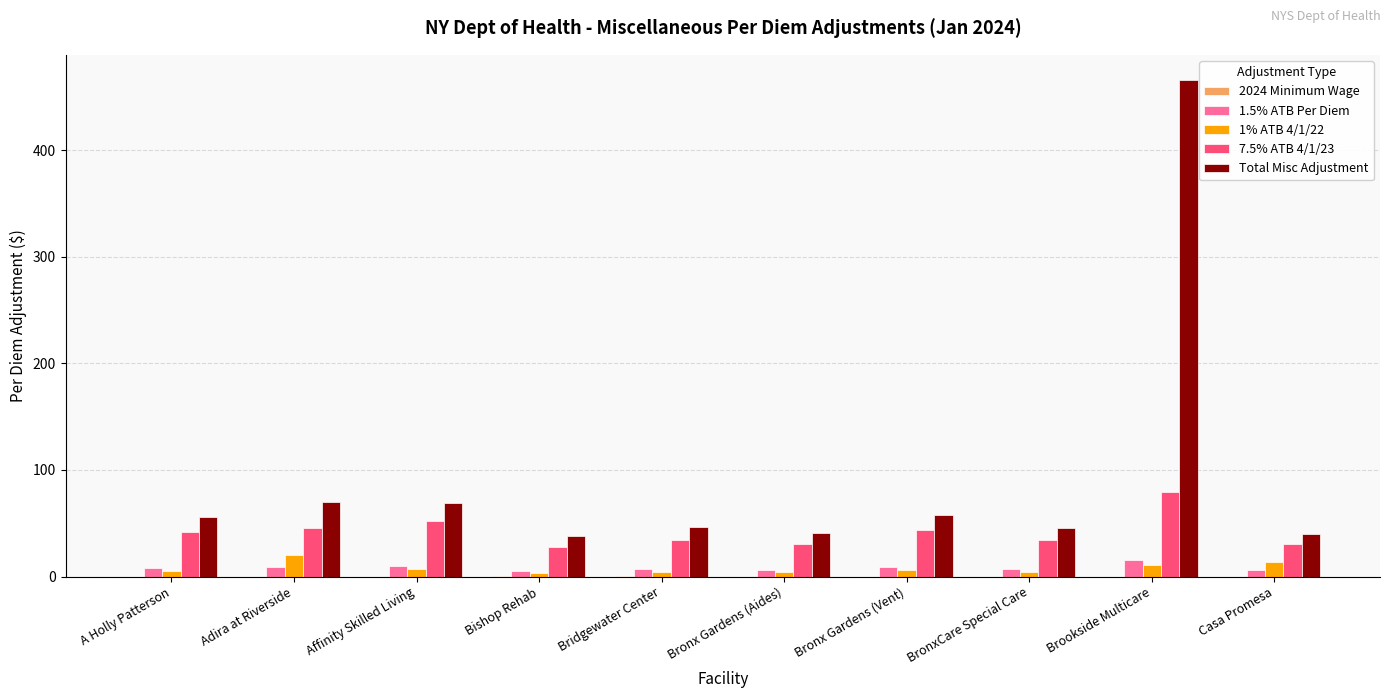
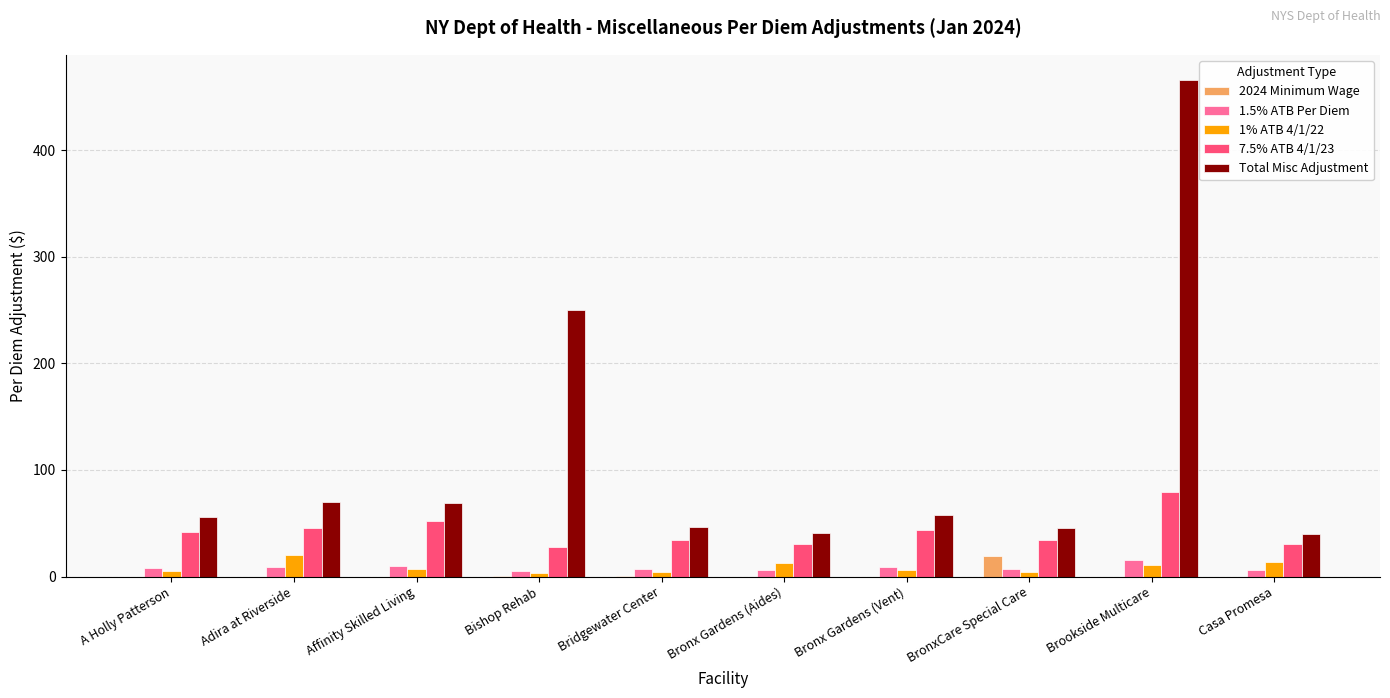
  {
    "2024 Minimum Wage": {
      "A Holly Patterson": 0,
      "Affinity Skilled Living": 0,
      "Bronx Gardens (Aides)": 0,
      "Bronx Gardens (Vent)": 0,
-     "BronxCare Special Care": 0,
+     "BronxCare Special Care": 19,
      "Brookside Multicare": 0,
      "Casa Promesa": 0
    },
    "1% ATB 4/1/22": {
      "A Holly Patterson": 6,
      "Adira at Riverside": 20,
      "Affinity Skilled Living": 7,
      "Bishop Rehab": 4,
      "Bridgewater Center": 5,
-     "Bronx Gardens (Aides)": 4,
+     "Bronx Gardens (Aides)": 13,
      "Bronx Gardens (Vent)": 6,
      "BronxCare Special Care": 5,
      "Brookside Multicare": 11,
      "Casa Promesa": 14
    },
    "Total Misc Adjustment": {
      "A Holly Patterson": 55,
      "Adira at Riverside": 70,
      "Affinity Skilled Living": 69,
-     "Bishop Rehab": 38,
+     "Bishop Rehab": 250,
      "Bridgewater Center": 47,
      "Bronx Gardens (Aides)": 41,
      "Bronx Gardens (Vent)": 58,
      "BronxCare Special Care": 46,
      "Brookside Multicare": 466,
      "Casa Promesa": 40
    }
  }
